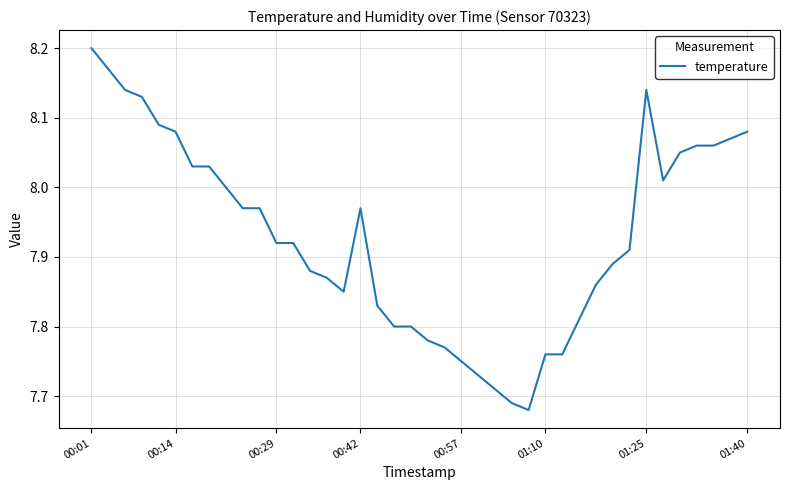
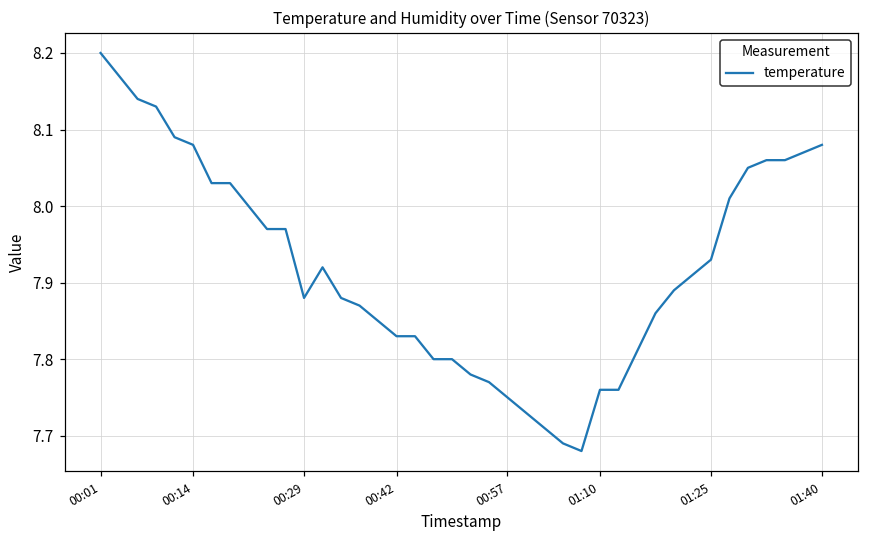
  {
    "00:01": 8.20,
    "00:14": 8.08,
-   "00:29": 7.92,
-   "00:42": 7.97,
+   "00:29": 7.88,
+   "00:42": 7.83,
    "00:57": 7.75,
    "01:10": 7.76,
-   "01:25": 8.14,
+   "01:25": 7.93,
    "01:40": 8.08
  }
